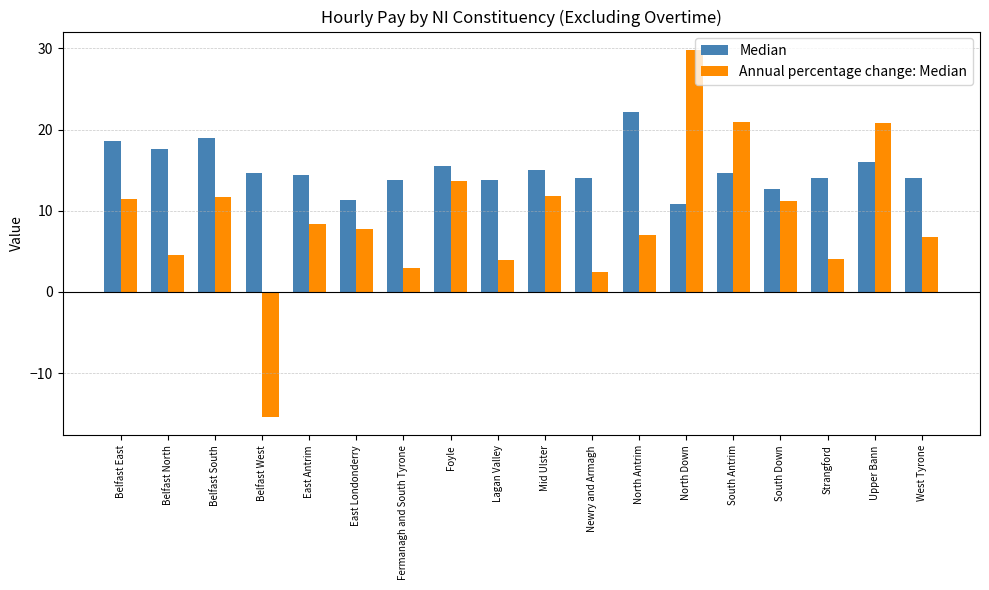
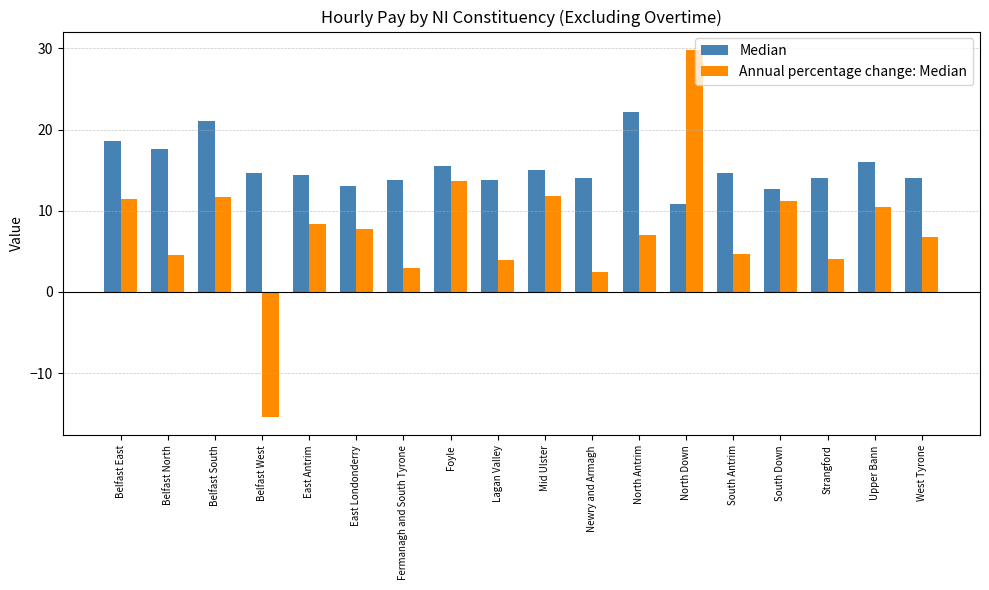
  {
    "Median": {
      "Belfast East": 19,
      "Belfast North": 18,
-     "Belfast South": 19,
+     "Belfast South": 21,
      "Belfast West": 15,
      "East Antrim": 14,
-     "East Londonderry": 11,
+     "East Londonderry": 13,
      "Fermanagh and South Tyrone": 14,
      "Foyle": 16,
      "Lagan Valley": 14,
      "Mid Ulster": 15,
      "Newry and Armagh": 14,
      "North Antrim": 22,
      "North Down": 11,
      "South Antrim": 15,
      "South Down": 13,
      "Strangford": 14,
      "Upper Bann": 16,
      "West Tyrone": 14
    },
    "Annual percentage change: Median": {
      "Belfast East": 11,
      "Belfast North": 5,
      "Belfast South": 12,
      "Belfast West": -15,
      "East Antrim": 8,
      "East Londonderry": 8,
      "Fermanagh and South Tyrone": 3,
      "Foyle": 14,
      "Lagan Valley": 4,
      "Mid Ulster": 12,
      "Newry and Armagh": 3,
      "North Antrim": 7,
      "North Down": 30,
-     "South Antrim": 21,
+     "South Antrim": 5,
      "South Down": 11,
      "Strangford": 4,
-     "Upper Bann": 21,
+     "Upper Bann": 10,
      "West Tyrone": 7
    }
  }
